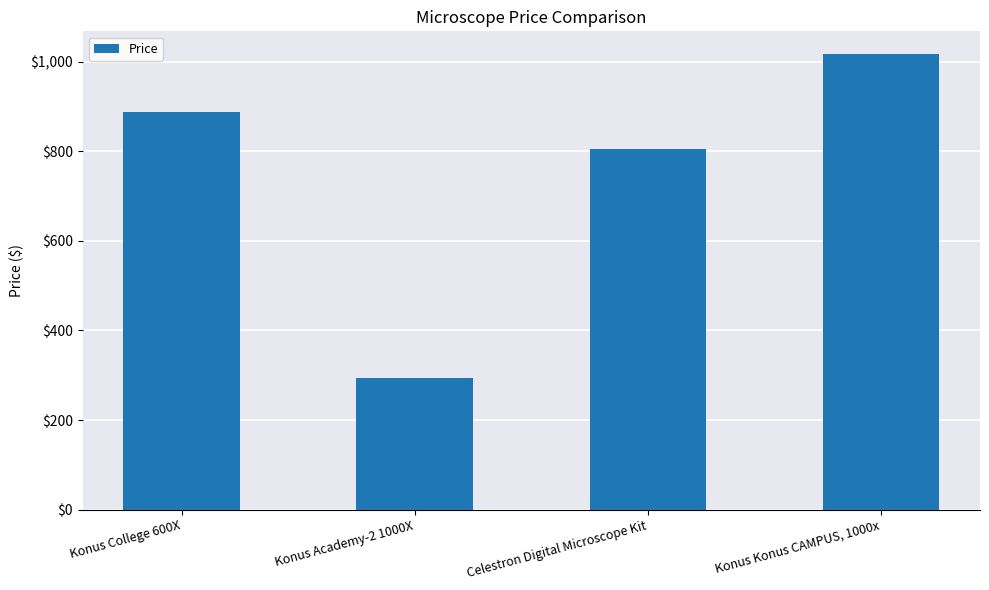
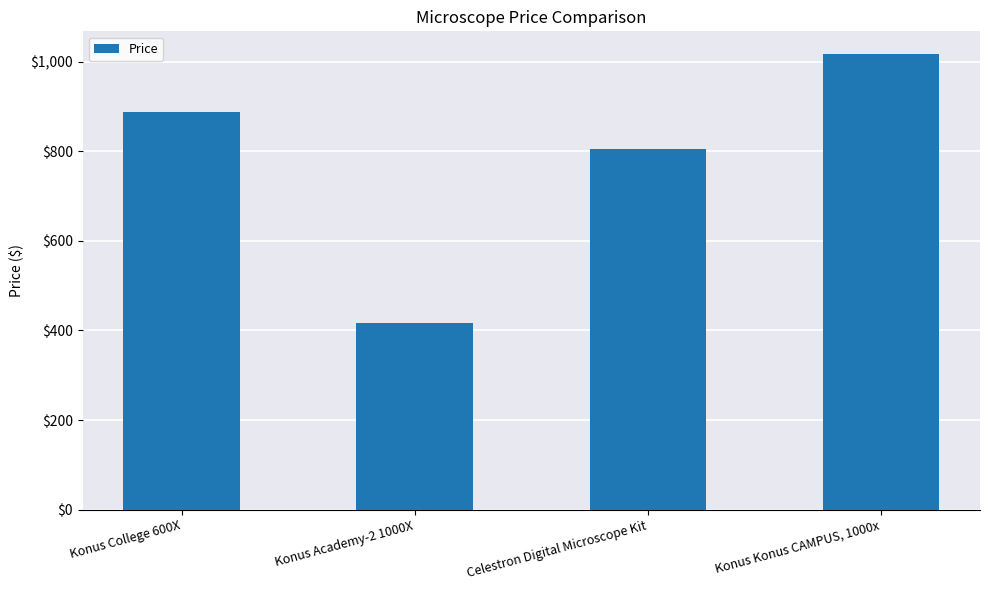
  {
    "Konus College 600X": "$890",
-   "Konus Academy-2 1000X": "$290",
+   "Konus Academy-2 1000X": "$420",
    "Celestron Digital Microscope Kit": "$810",
    "Konus Konus CAMPUS, 1000x": "$1,020"
  }
